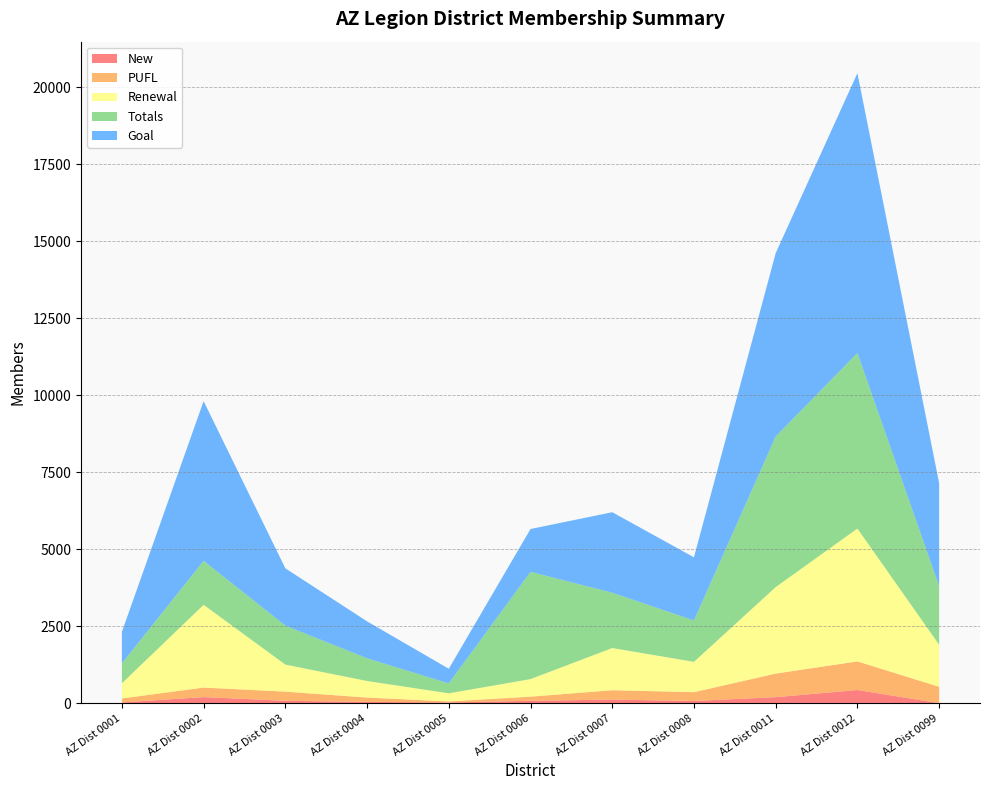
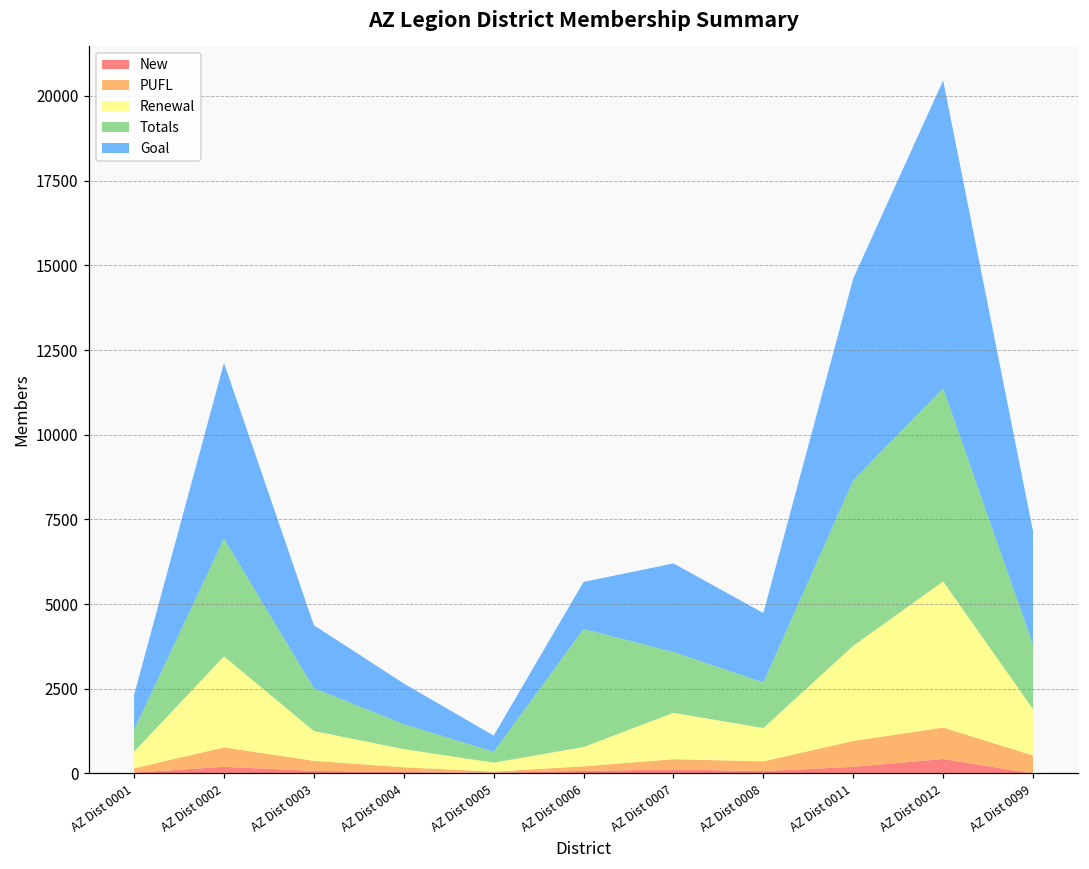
  {
    "New": {
      "AZ Dist 0002": 200,
      "AZ Dist 0007": 100,
      "AZ Dist 0011": 200,
      "AZ Dist 0012": 400,
      "AZ Dist 0099": 0
    },
    "PUFL": {
      "AZ Dist 0001": 100,
-     "AZ Dist 0002": 300,
+     "AZ Dist 0002": 600,
      "AZ Dist 0003": 300,
      "AZ Dist 0004": 100,
      "AZ Dist 0006": 100,
      "AZ Dist 0007": 300,
      "AZ Dist 0008": 300,
      "AZ Dist 0011": 800,
      "AZ Dist 0012": 900,
      "AZ Dist 0099": 500
    },
    "Renewal": {
      "AZ Dist 0001": 500,
      "AZ Dist 0002": 2700,
      "AZ Dist 0003": 900,
      "AZ Dist 0004": 500,
      "AZ Dist 0005": 300,
      "AZ Dist 0006": 600,
      "AZ Dist 0007": 1400,
      "AZ Dist 0008": 1000,
      "AZ Dist 0011": 2800,
      "AZ Dist 0012": 4300,
      "AZ Dist 0099": 1400
    },
    "Totals": {
      "AZ Dist 0001": 600,
-     "AZ Dist 0002": 1400,
+     "AZ Dist 0002": 3500,
      "AZ Dist 0003": 1300,
      "AZ Dist 0004": 700,
      "AZ Dist 0005": 300,
      "AZ Dist 0006": 3500,
      "AZ Dist 0007": 1800,
      "AZ Dist 0008": 1300,
      "AZ Dist 0011": 4900,
      "AZ Dist 0012": 5700,
      "AZ Dist 0099": 1900
    },
    "Goal": {
      "AZ Dist 0001": 1000,
      "AZ Dist 0002": 5200,
      "AZ Dist 0003": 1900,
      "AZ Dist 0004": 1200,
      "AZ Dist 0005": 500,
      "AZ Dist 0006": 1400,
      "AZ Dist 0007": 2600,
      "AZ Dist 0008": 2100,
      "AZ Dist 0011": 6000,
      "AZ Dist 0012": 9100,
      "AZ Dist 0099": 3300
    }
  }
